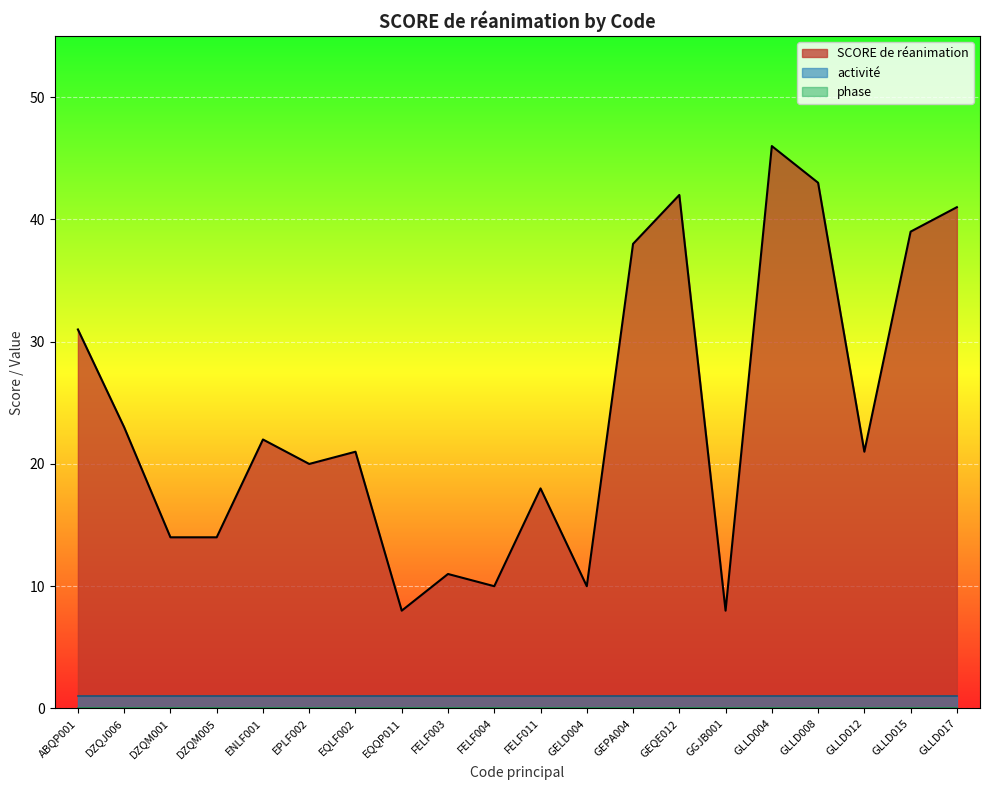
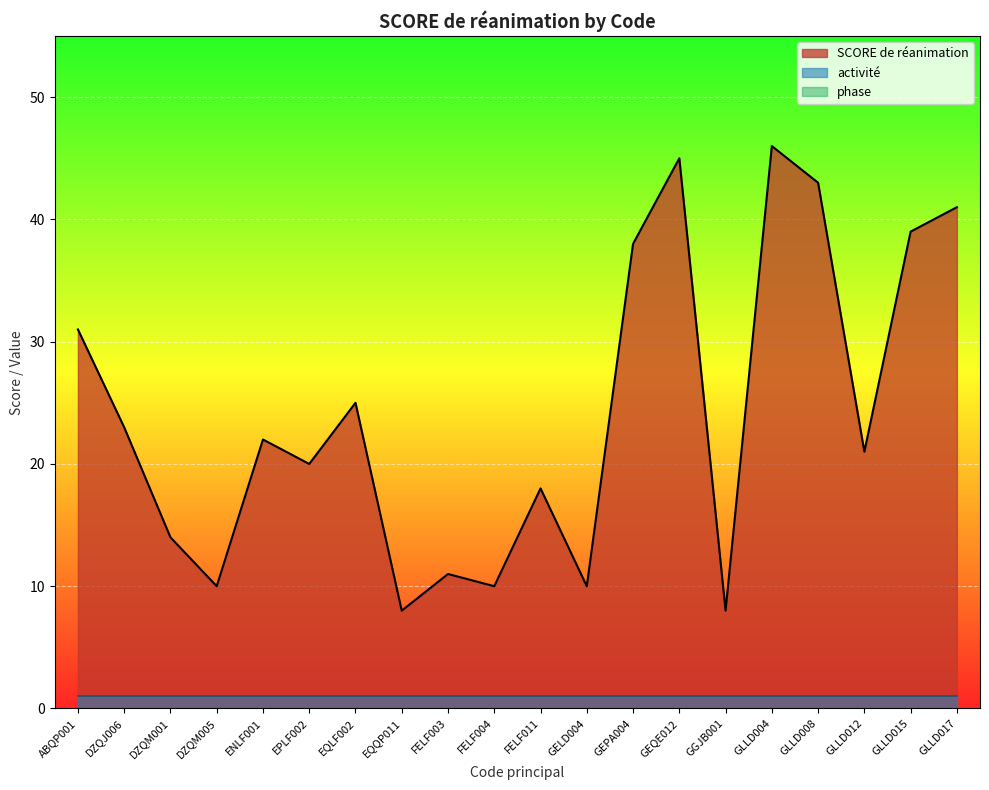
  {
    "SCORE de réanimation": {
      "ABQP001": 31,
      "DZQJ006": 23,
      "DZQM001": 14,
-     "DZQM005": 14,
+     "DZQM005": 10,
      "ENLF001": 22,
      "EPLF002": 20,
-     "EQLF002": 21,
+     "EQLF002": 25,
      "EQQP011": 8,
      "FELF003": 11,
      "FELF004": 10,
      "FELF011": 18,
      "GELD004": 10,
      "GEPA004": 38,
-     "GEQE012": 42,
+     "GEQE012": 45,
      "GGJB001": 8,
      "GLLD004": 46,
      "GLLD008": 43,
      "GLLD012": 21,
      "GLLD015": 39,
      "GLLD017": 41
    },
    "activité": {
      "ABQP001": 1,
      "DZQJ006": 1,
      "DZQM001": 1,
      "DZQM005": 1,
      "ENLF001": 1,
      "EPLF002": 1,
      "EQLF002": 1,
      "EQQP011": 1,
      "FELF003": 1,
      "FELF004": 1,
      "FELF011": 1,
      "GELD004": 1,
      "GEPA004": 1,
      "GEQE012": 1,
      "GGJB001": 1,
      "GLLD004": 1,
      "GLLD008": 1,
      "GLLD012": 1,
      "GLLD015": 1,
      "GLLD017": 1
    },
    "phase": {
      "ABQP001": 0,
      "DZQJ006": 0,
      "DZQM001": 0,
      "DZQM005": 0,
      "ENLF001": 0,
      "EPLF002": 0,
      "EQLF002": 0,
      "EQQP011": 0,
      "FELF003": 0,
      "FELF004": 0,
      "FELF011": 0,
      "GELD004": 0,
      "GEPA004": 0,
      "GEQE012": 0,
      "GGJB001": 0,
      "GLLD004": 0,
      "GLLD008": 0,
      "GLLD012": 0,
      "GLLD015": 0,
      "GLLD017": 0
    }
  }
